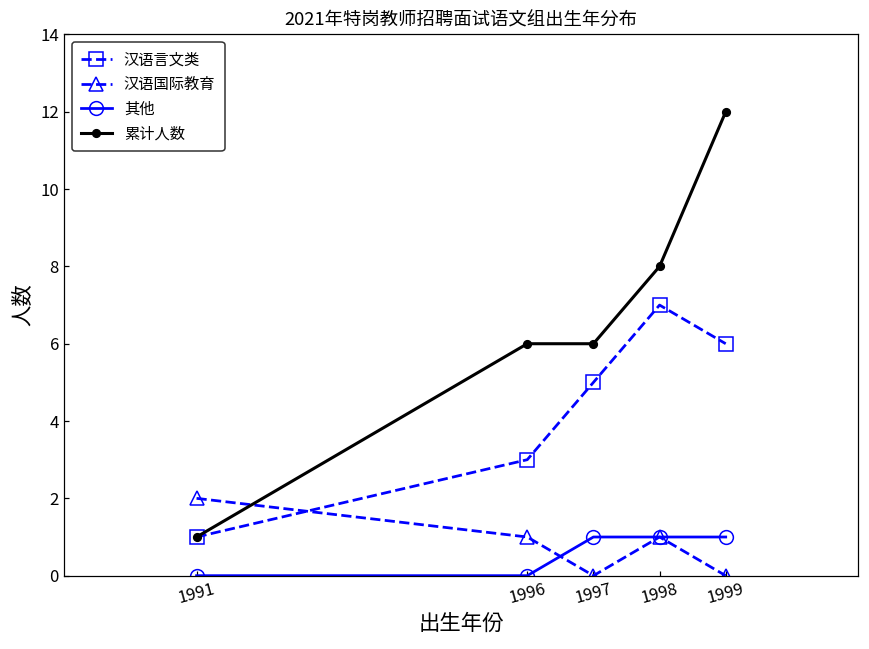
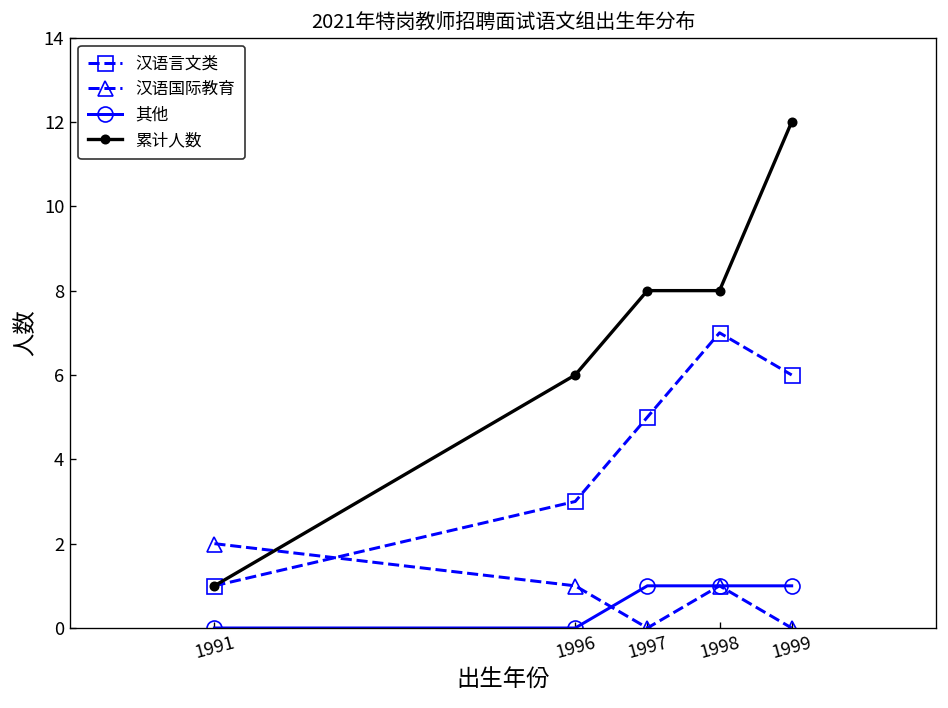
  {
    "累计人数": {
      "1996": 6,
-     "1997": 6,
+     "1997": 8,
      "1998": 8,
      "1999": 12
    }
  }
